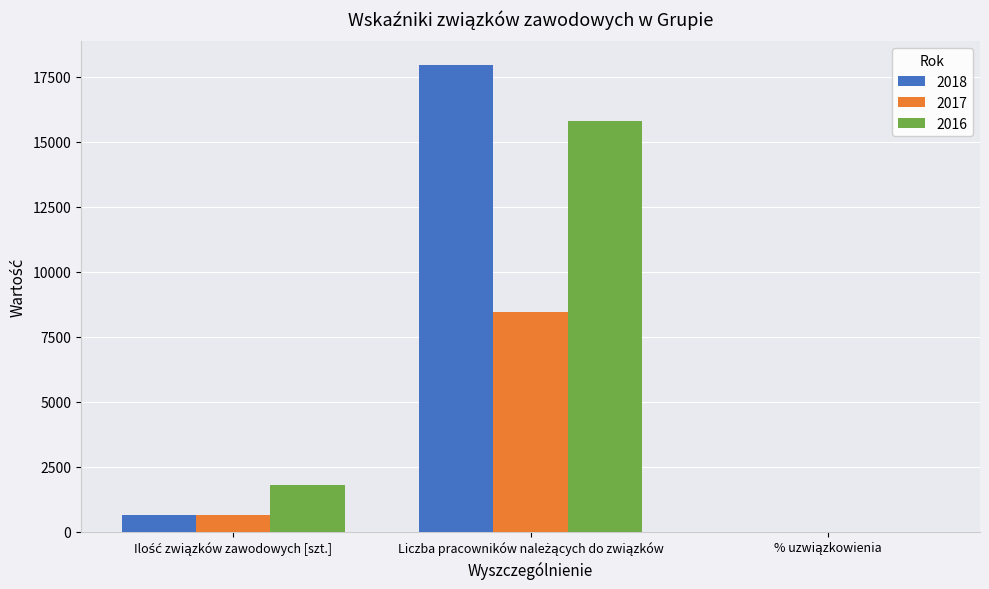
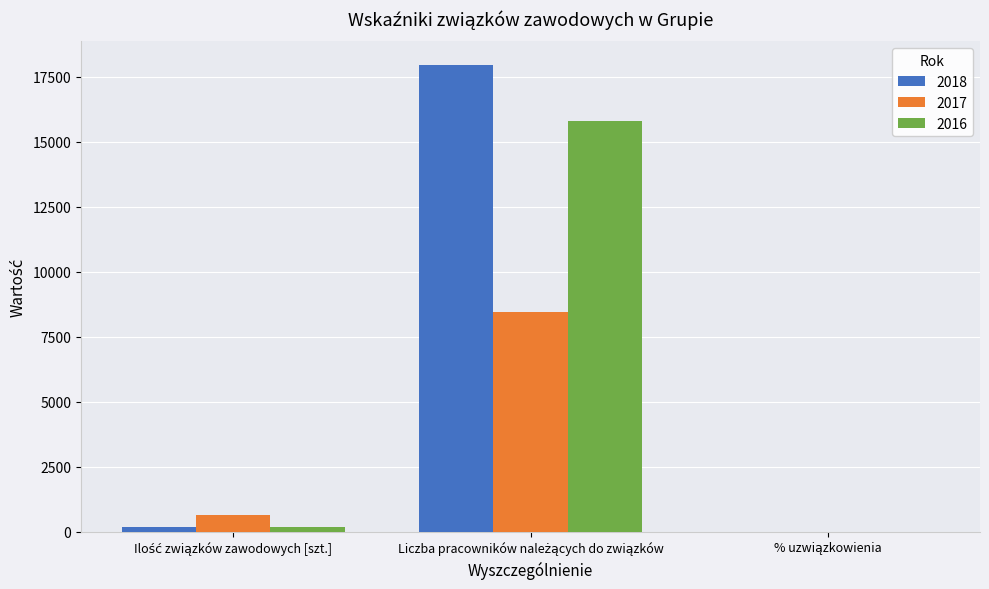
  {
    "2018": {
-     "Ilość związków zawodowych [szt.]": 600,
+     "Ilość związków zawodowych [szt.]": 200,
      "Liczba pracowników należących do związków": 18000
    },
    "2017": {
      "Ilość związków zawodowych [szt.]": 600,
      "Liczba pracowników należących do związków": 8400
    },
    "2016": {
-     "Ilość związków zawodowych [szt.]": 1800,
+     "Ilość związków zawodowych [szt.]": 200,
      "Liczba pracowników należących do związków": 15800
    }
  }
